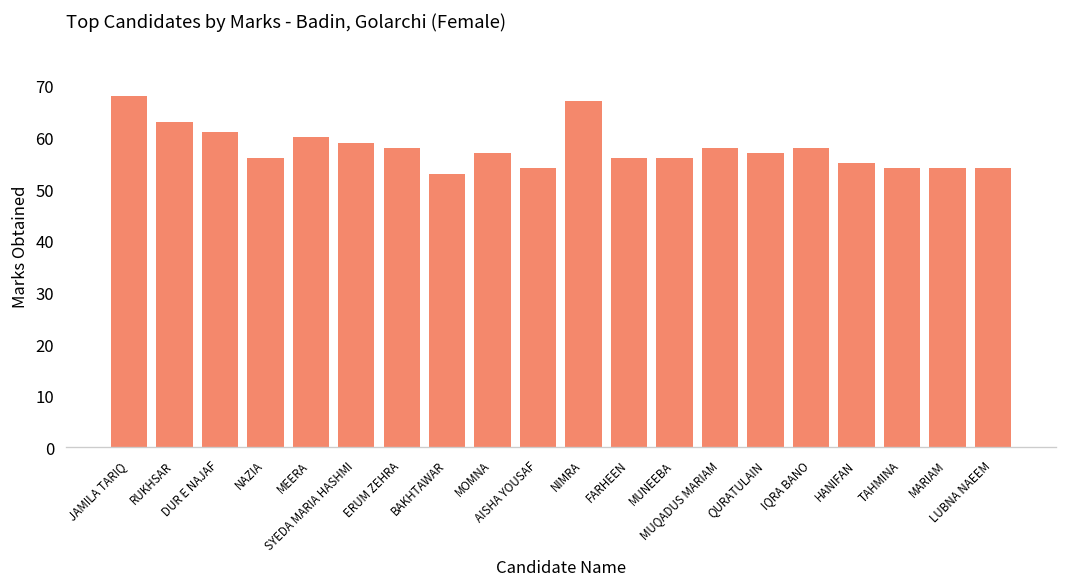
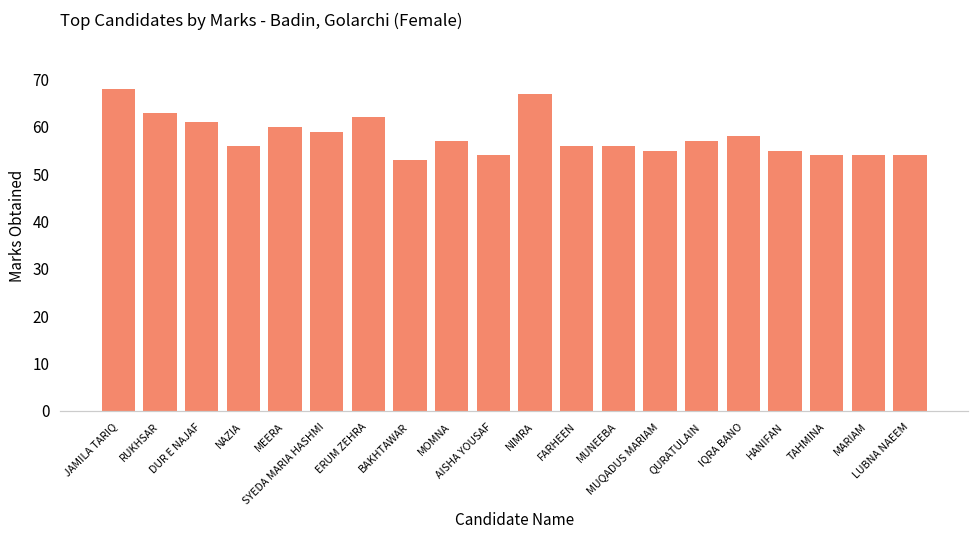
  {
    "JAMILA TARIQ": 68,
    "RUKHSAR": 63,
    "DUR E NAJAF": 61,
    "NAZIA": 56,
    "MEERA": 60,
    "SYEDA MARIA HASHMI": 59,
-   "ERUM ZEHRA": 58,
+   "ERUM ZEHRA": 62,
    "BAKHTAWAR": 53,
    "MOMNA": 57,
    "AISHA YOUSAF": 54,
    "NIMRA": 67,
    "FARHEEN": 56,
    "MUNEEBA": 56,
-   "MUQADUS MARIAM": 58,
+   "MUQADUS MARIAM": 55,
    "QURATULAIN": 57,
    "IQRA BANO": 58,
    "HANIFAN": 55,
    "TAHMINA": 54,
    "MARIAM": 54,
    "LUBNA NAEEM": 54
  }
